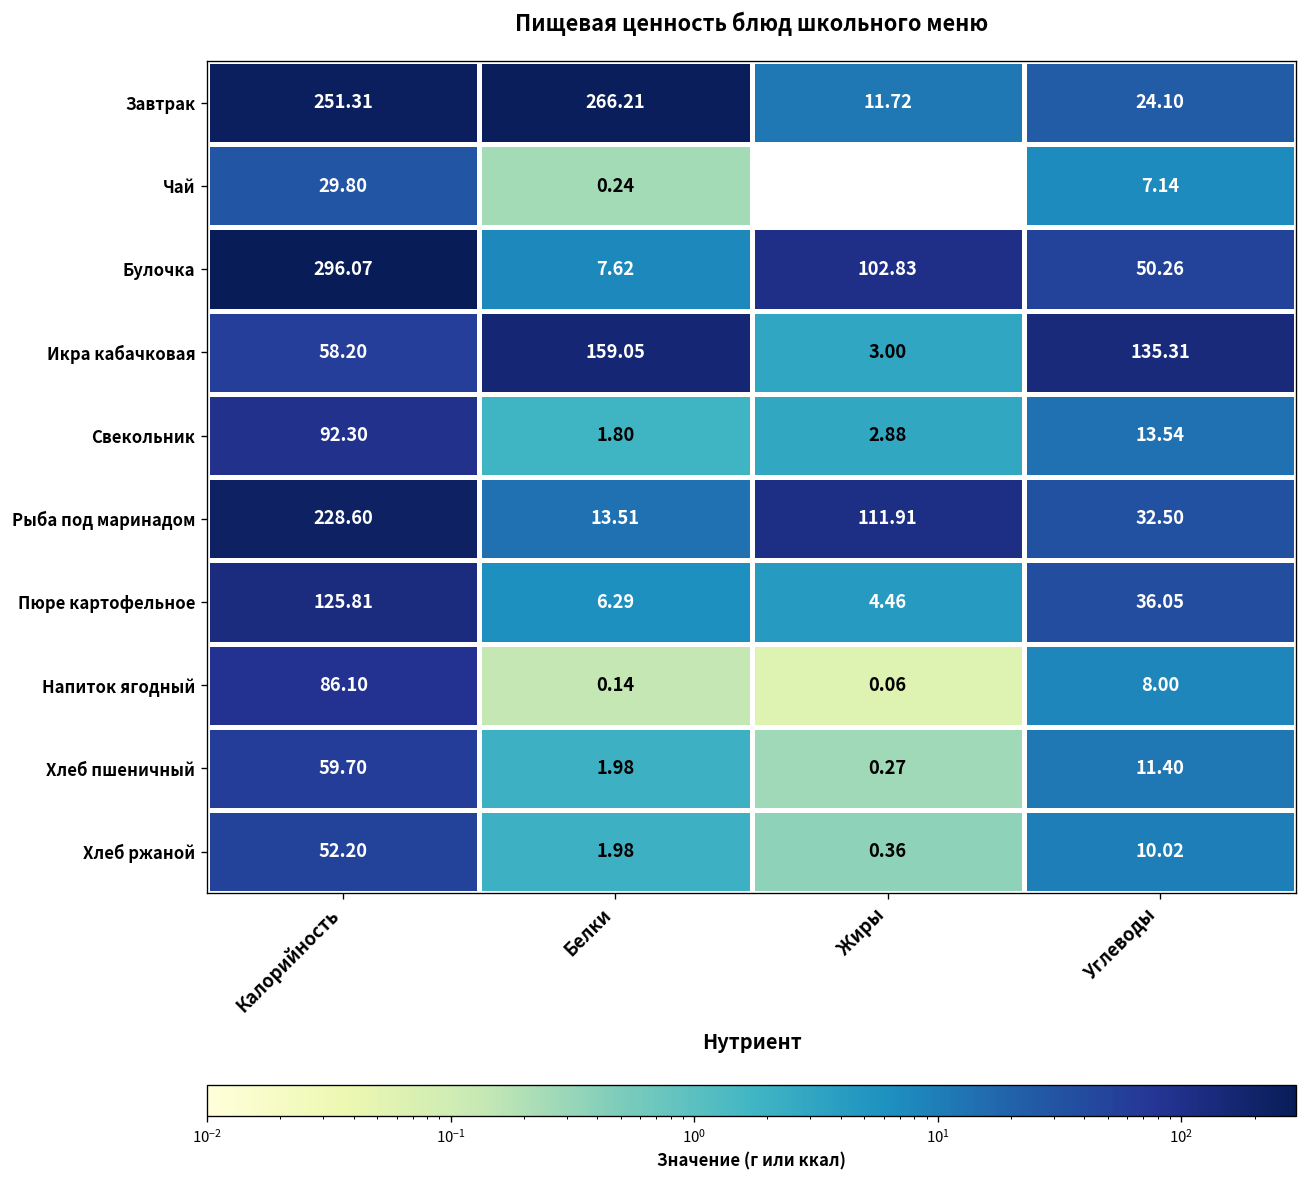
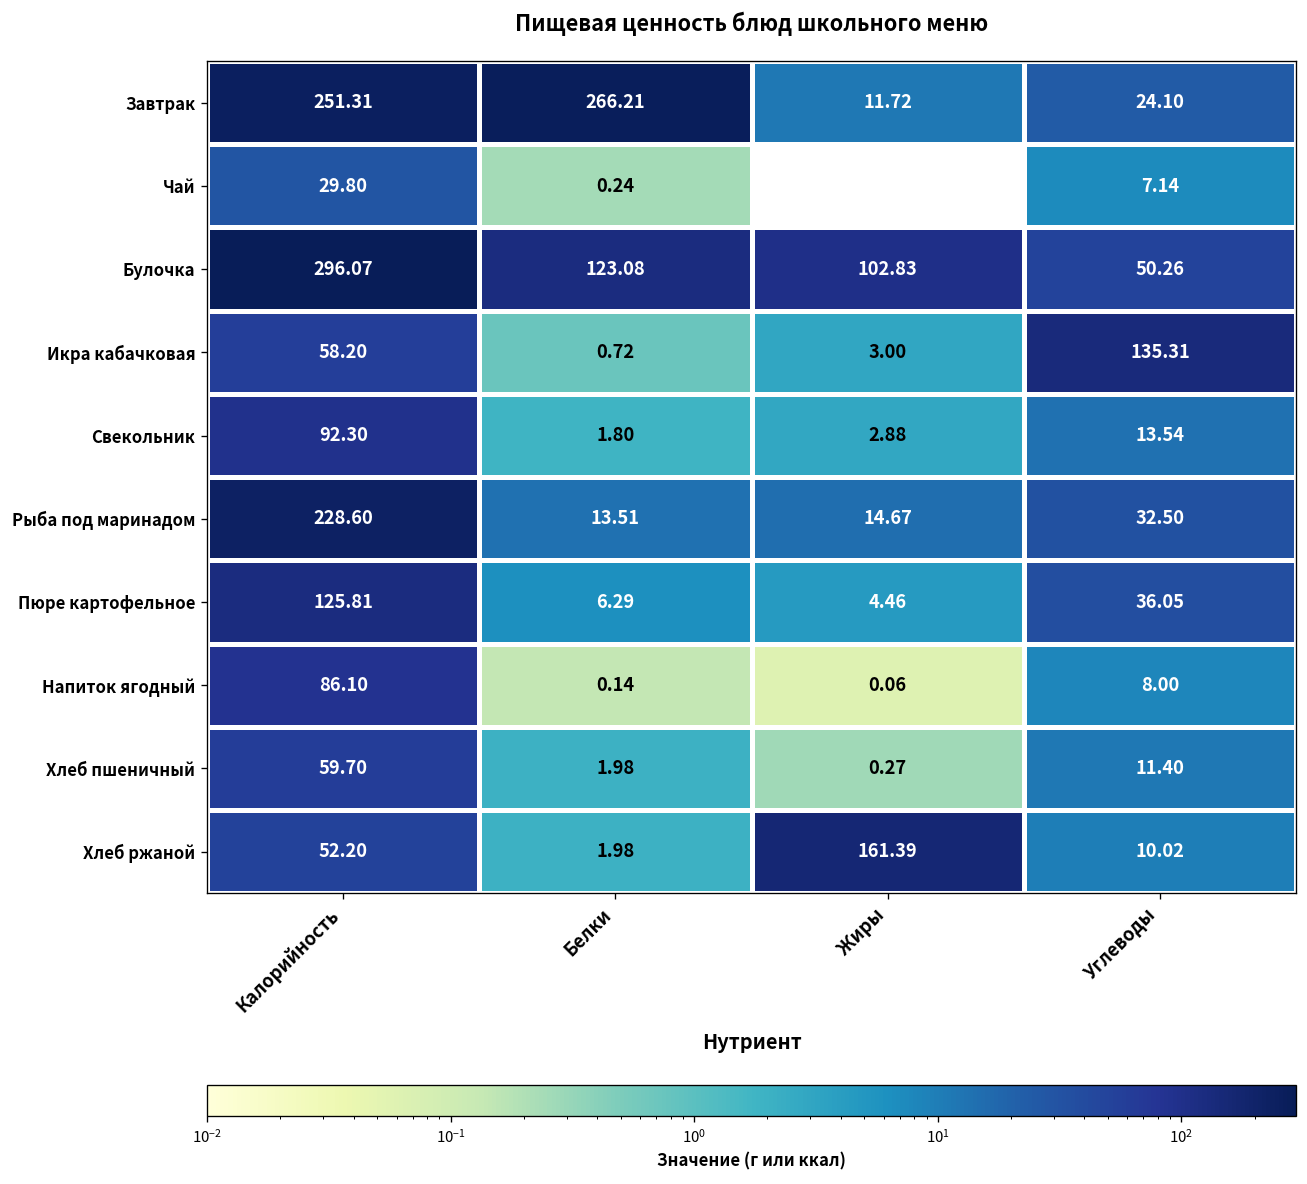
  {
    "Завтрак": {
      "Калорийность": 251.31,
      "Белки": 266.21,
      "Жиры": 11.72,
      "Углеводы": 24.10
    },
    "Чай": {
      "Калорийность": 29.80,
      "Белки": 0.24,
      "Углеводы": 7.14
    },
    "Булочка": {
      "Калорийность": 296.07,
-     "Белки": 7.62,
+     "Белки": 123.08,
      "Жиры": 102.83,
      "Углеводы": 50.26
    },
    "Икра кабачковая": {
      "Калорийность": 58.20,
-     "Белки": 159.05,
+     "Белки": 0.72,
      "Жиры": 3.00,
      "Углеводы": 135.31
    },
    "Свекольник": {
      "Калорийность": 92.30,
      "Белки": 1.80,
      "Жиры": 2.88,
      "Углеводы": 13.54
    },
    "Рыба под маринадом": {
      "Калорийность": 228.60,
      "Белки": 13.51,
-     "Жиры": 111.91,
+     "Жиры": 14.67,
      "Углеводы": 32.50
    },
    "Пюре картофельное": {
      "Калорийность": 125.81,
      "Белки": 6.29,
      "Жиры": 4.46,
      "Углеводы": 36.05
    },
    "Напиток ягодный": {
      "Калорийность": 86.10,
      "Белки": 0.14,
      "Жиры": 0.06,
      "Углеводы": 8.00
    },
    "Хлеб пшеничный": {
      "Калорийность": 59.70,
      "Белки": 1.98,
      "Жиры": 0.27,
      "Углеводы": 11.40
    },
    "Хлеб ржаной": {
      "Калорийность": 52.20,
      "Белки": 1.98,
-     "Жиры": 0.36,
+     "Жиры": 161.39,
      "Углеводы": 10.02
    }
  }
